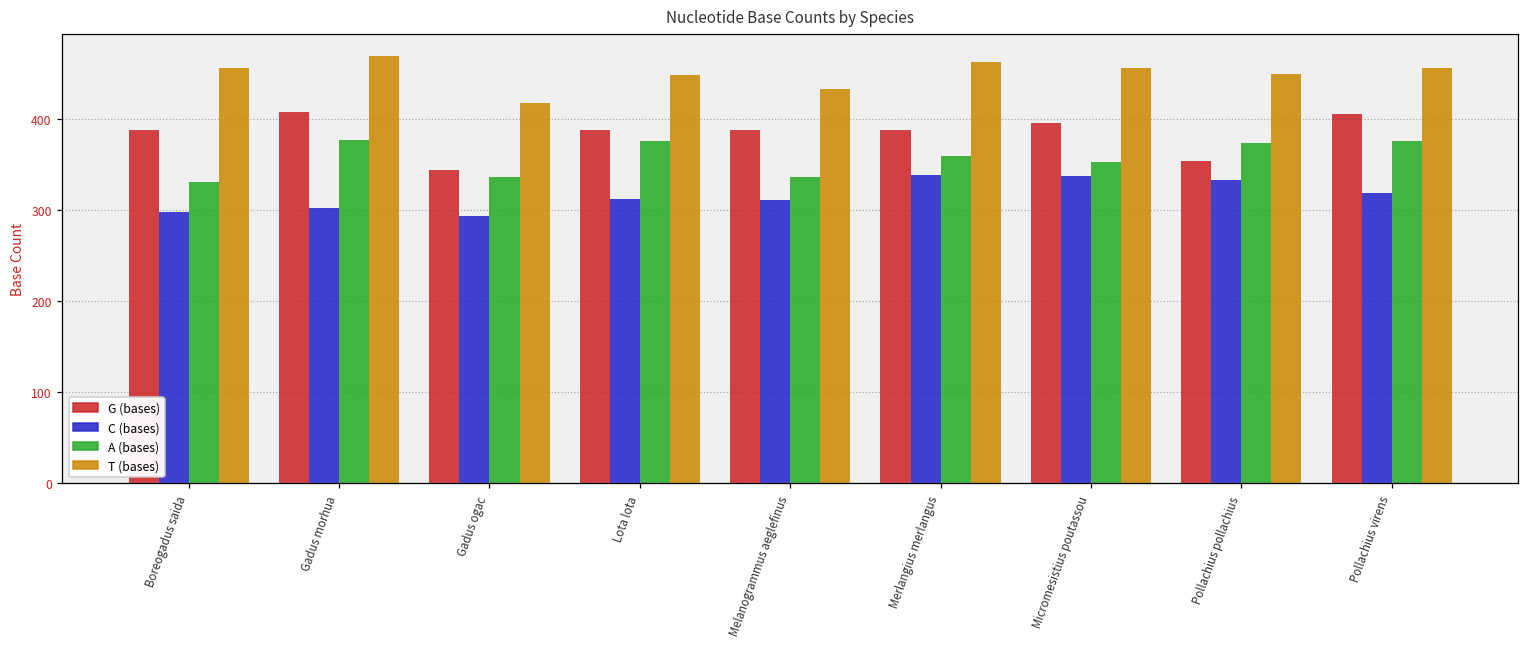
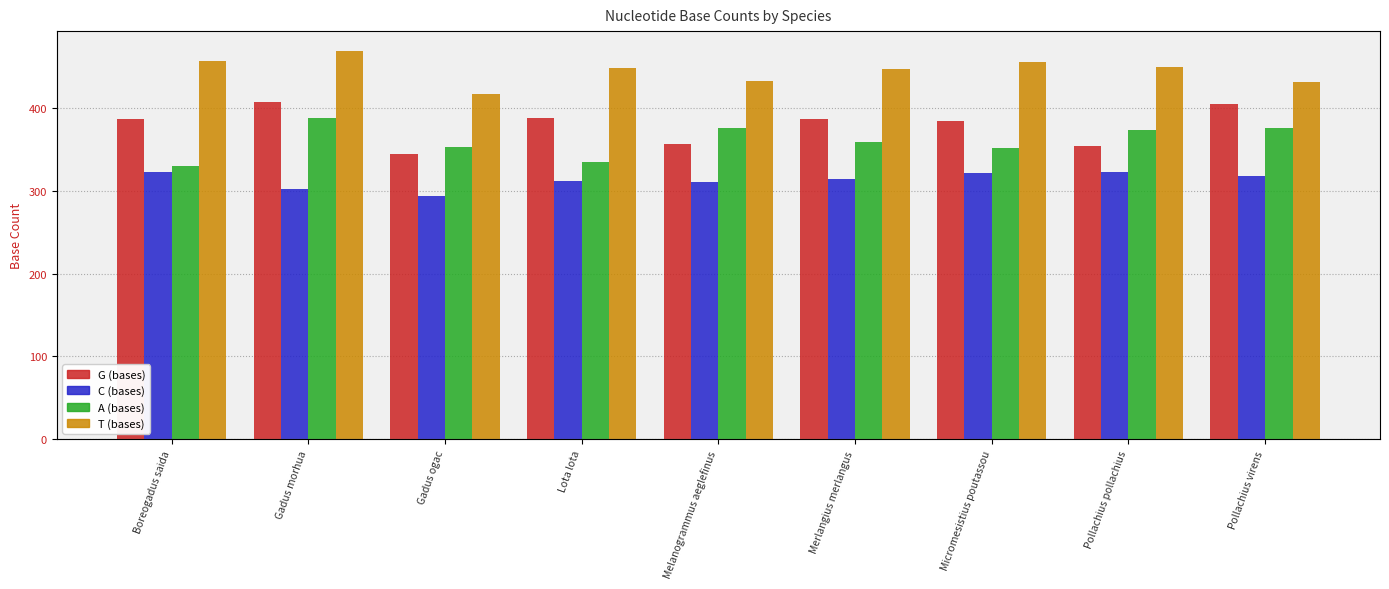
  {
    "G (bases)": {
      "Boreogadus saida": 390,
      "Gadus morhua": 410,
      "Gadus ogac": 340,
      "Lota lota": 390,
-     "Melanogrammus aeglefinus": 390,
+     "Melanogrammus aeglefinus": 360,
      "Merlangius merlangus": 390,
-     "Micromesistius poutassou": 400,
+     "Micromesistius poutassou": 380,
      "Pollachius pollachius": 350,
      "Pollachius virens": 410
    },
    "C (bases)": {
-     "Boreogadus saida": 300,
+     "Boreogadus saida": 320,
      "Gadus morhua": 300,
      "Gadus ogac": 290,
      "Lota lota": 310,
      "Melanogrammus aeglefinus": 310,
-     "Merlangius merlangus": 340,
-     "Micromesistius poutassou": 340,
-     "Pollachius pollachius": 330,
+     "Merlangius merlangus": 310,
+     "Micromesistius poutassou": 320,
+     "Pollachius pollachius": 320,
      "Pollachius virens": 320
    },
    "A (bases)": {
      "Boreogadus saida": 330,
-     "Gadus morhua": 380,
-     "Gadus ogac": 340,
-     "Lota lota": 380,
-     "Melanogrammus aeglefinus": 340,
+     "Gadus morhua": 390,
+     "Gadus ogac": 350,
+     "Lota lota": 340,
+     "Melanogrammus aeglefinus": 380,
      "Merlangius merlangus": 360,
      "Micromesistius poutassou": 350,
      "Pollachius pollachius": 370,
      "Pollachius virens": 380
    },
    "T (bases)": {
      "Boreogadus saida": 460,
      "Gadus morhua": 470,
      "Gadus ogac": 420,
      "Lota lota": 450,
      "Melanogrammus aeglefinus": 430,
-     "Merlangius merlangus": 460,
+     "Merlangius merlangus": 450,
      "Micromesistius poutassou": 460,
      "Pollachius pollachius": 450,
-     "Pollachius virens": 460
+     "Pollachius virens": 430
    }
  }
